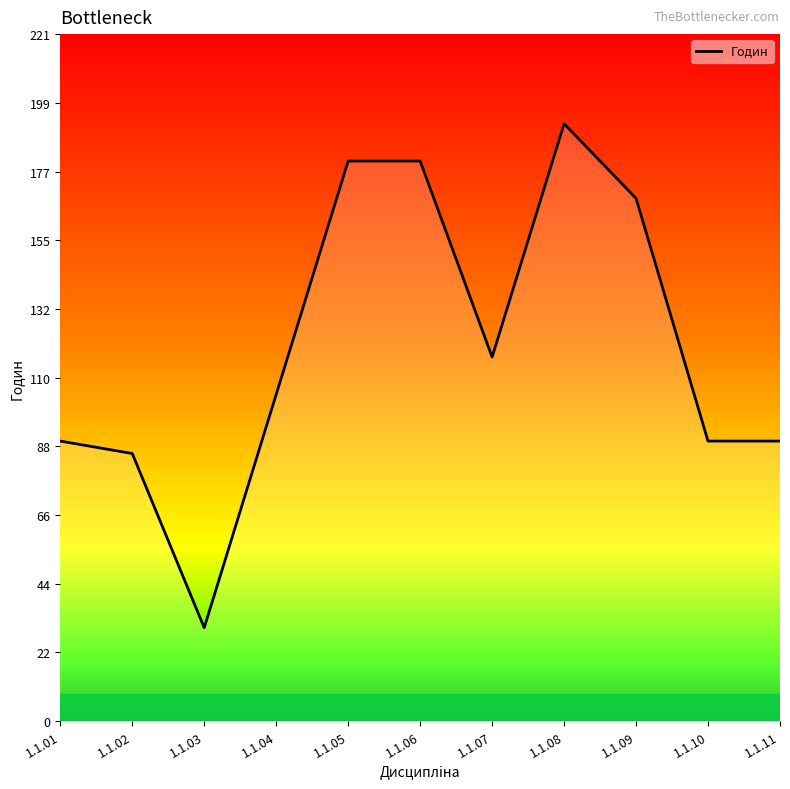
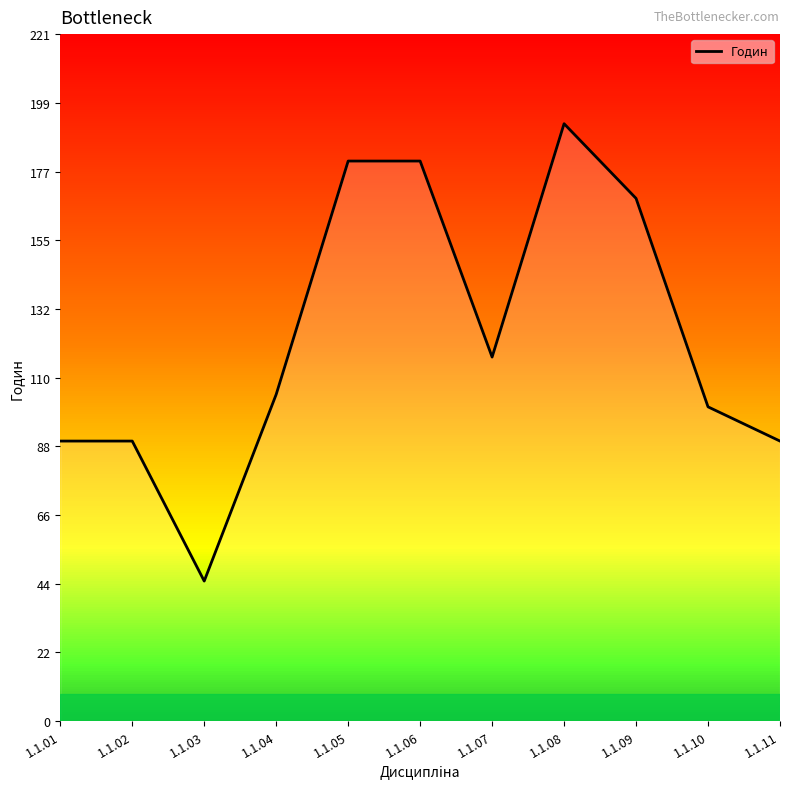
  {
    "Годин": {
-     "1.1.02": 86,
-     "1.1.03": 30,
+     "1.1.02": 90,
+     "1.1.03": 45,
      "1.1.04": 105,
      "1.1.05": 180,
      "1.1.06": 180,
      "1.1.07": 117,
      "1.1.08": 192,
      "1.1.09": 168,
-     "1.1.10": 90
+     "1.1.10": 101
    }
  }
